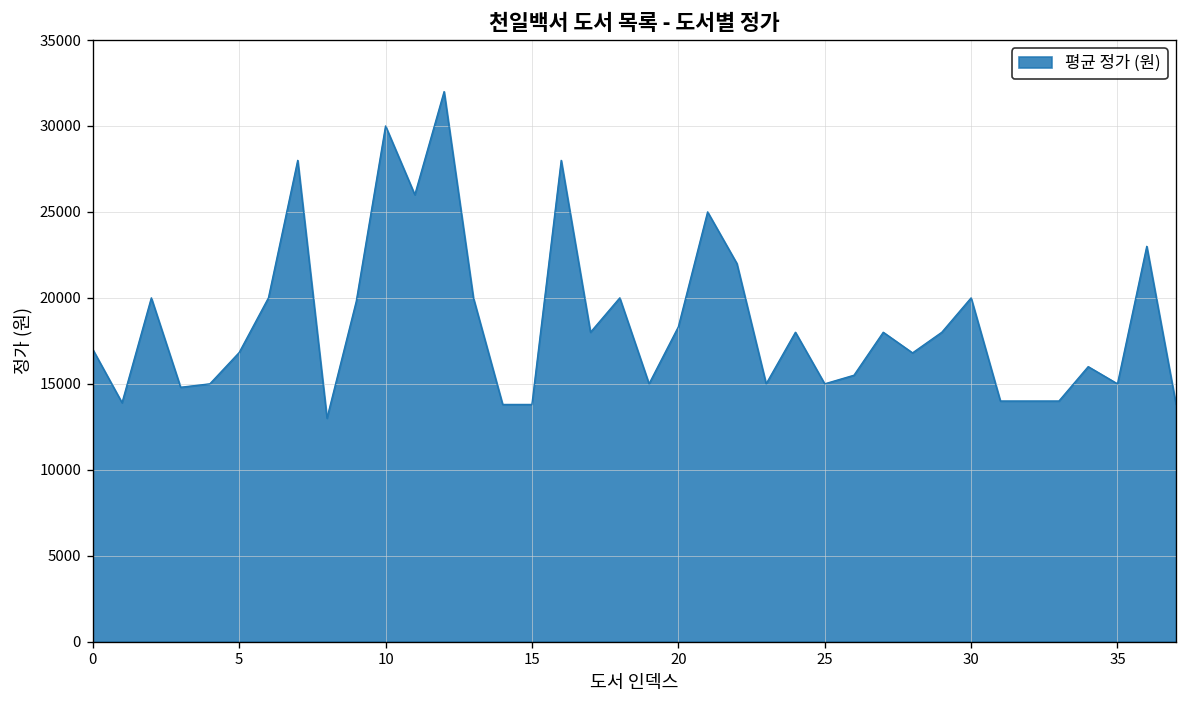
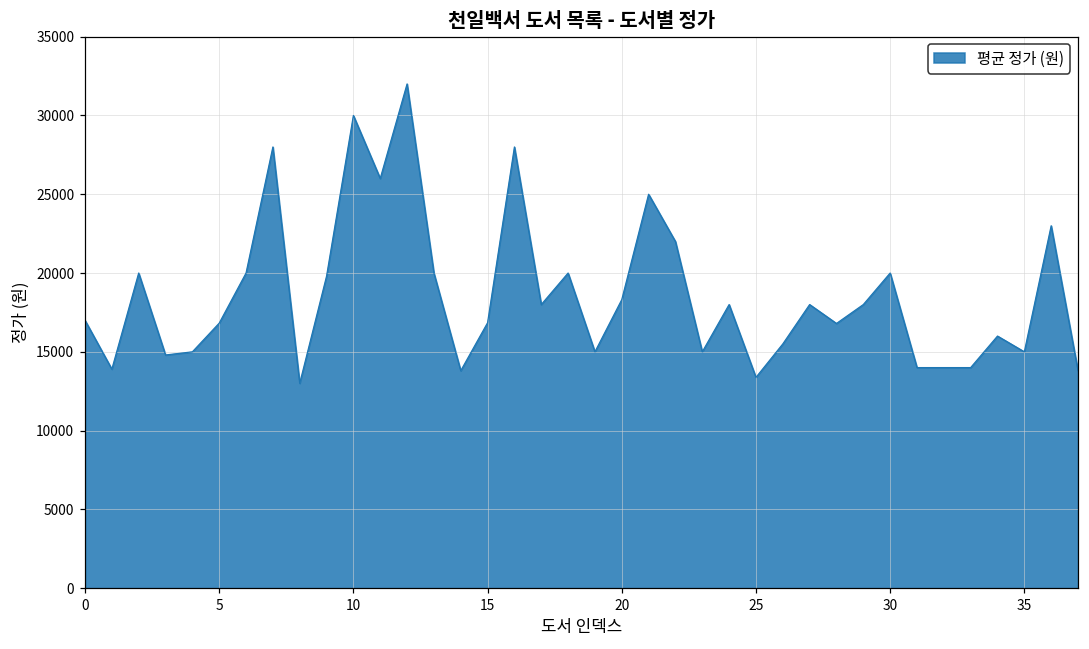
  {
    "0": 17000,
    "5": 16800,
    "10": 30000,
-   "15": 13800,
+   "15": 16800,
    "20": 18300,
-   "25": 15000,
+   "25": 13400,
    "30": 20000,
    "35": 15000
  }
